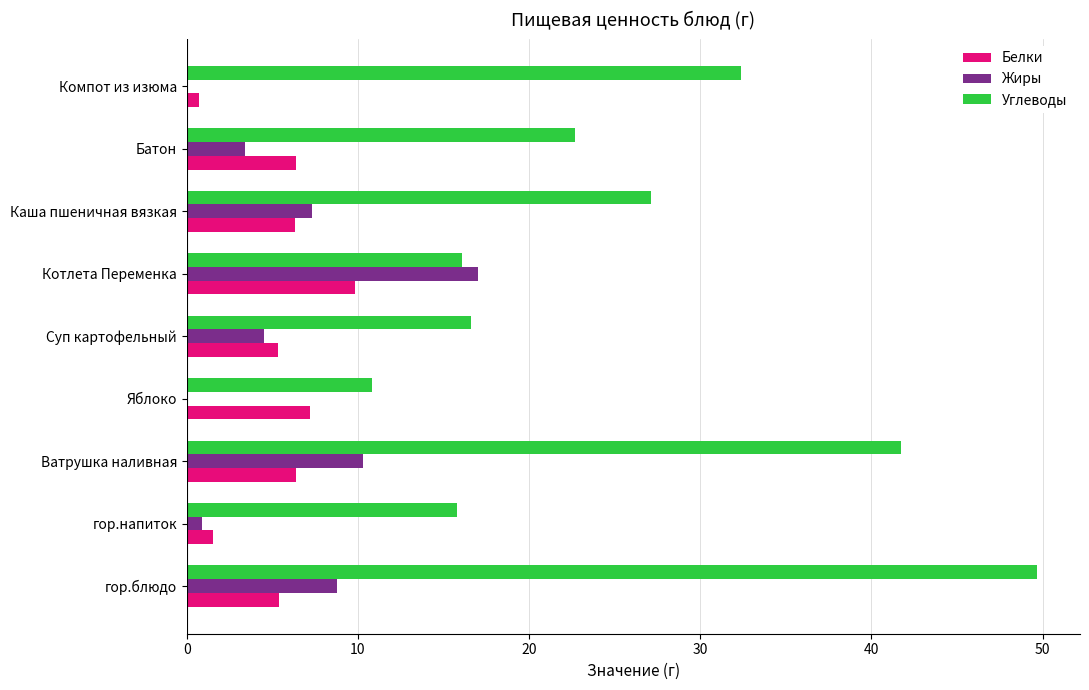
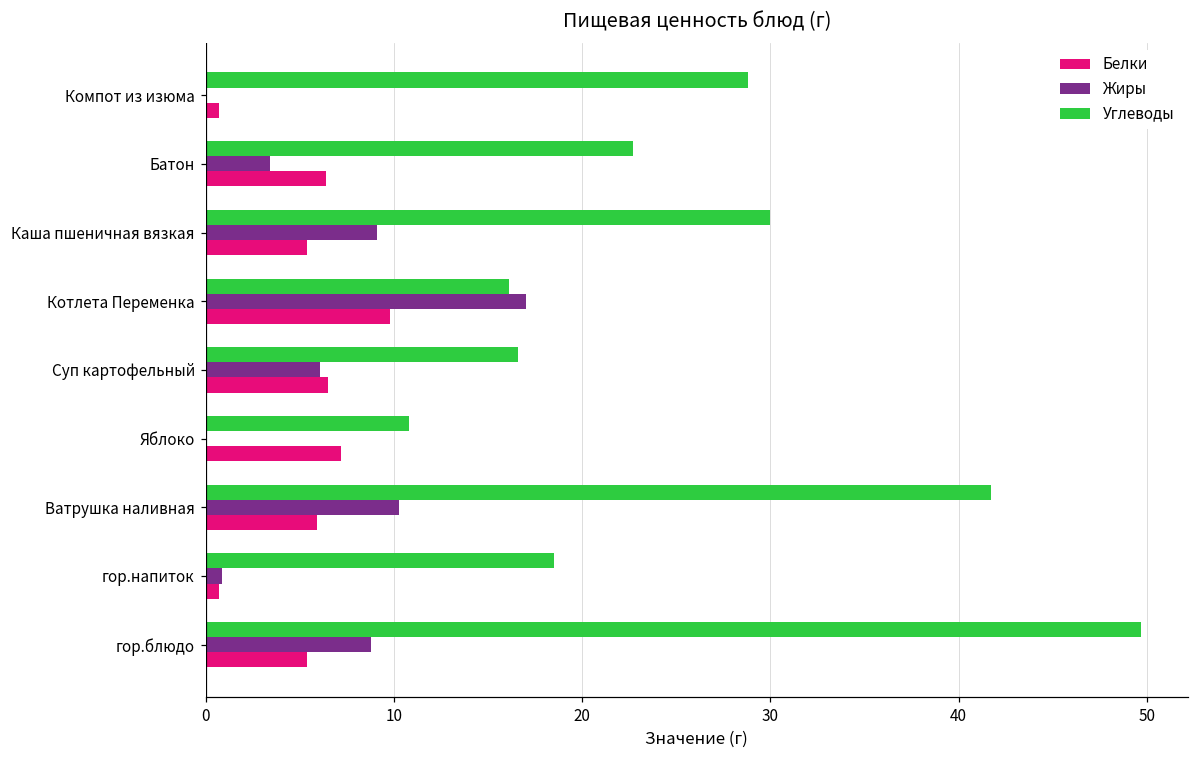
  {
    "Белки": {
      "Компот из изюма": 0.7,
      "Батон": 6.4,
-     "Каша пшеничная вязкая": 6.3,
+     "Каша пшеничная вязкая": 5.4,
      "Котлета Переменка": 9.8,
-     "Суп картофельный": 5.3,
+     "Суп картофельный": 6.5,
      "Яблоко": 7.2,
-     "Ватрушка наливная": 6.4,
-     "гор.напиток": 1.5,
+     "Ватрушка наливная": 5.9,
+     "гор.напиток": 0.7,
      "гор.блюдо": 5.4
    },
    "Жиры": {
      "Компот из изюма": 0.0,
      "Батон": 3.4,
-     "Каша пшеничная вязкая": 7.3,
+     "Каша пшеничная вязкая": 9.1,
      "Котлета Переменка": 17.0,
-     "Суп картофельный": 4.5,
+     "Суп картофельный": 6.1,
      "Яблоко": 0.0,
      "Ватрушка наливная": 10.3,
      "гор.напиток": 0.9,
      "гор.блюдо": 8.8
    },
    "Углеводы": {
-     "Компот из изюма": 32.4,
+     "Компот из изюма": 28.8,
      "Батон": 22.7,
-     "Каша пшеничная вязкая": 27.1,
+     "Каша пшеничная вязкая": 30.0,
      "Котлета Переменка": 16.1,
      "Суп картофельный": 16.6,
      "Яблоко": 10.8,
      "Ватрушка наливная": 41.7,
-     "гор.напиток": 15.8,
+     "гор.напиток": 18.5,
      "гор.блюдо": 49.7
    }
  }
